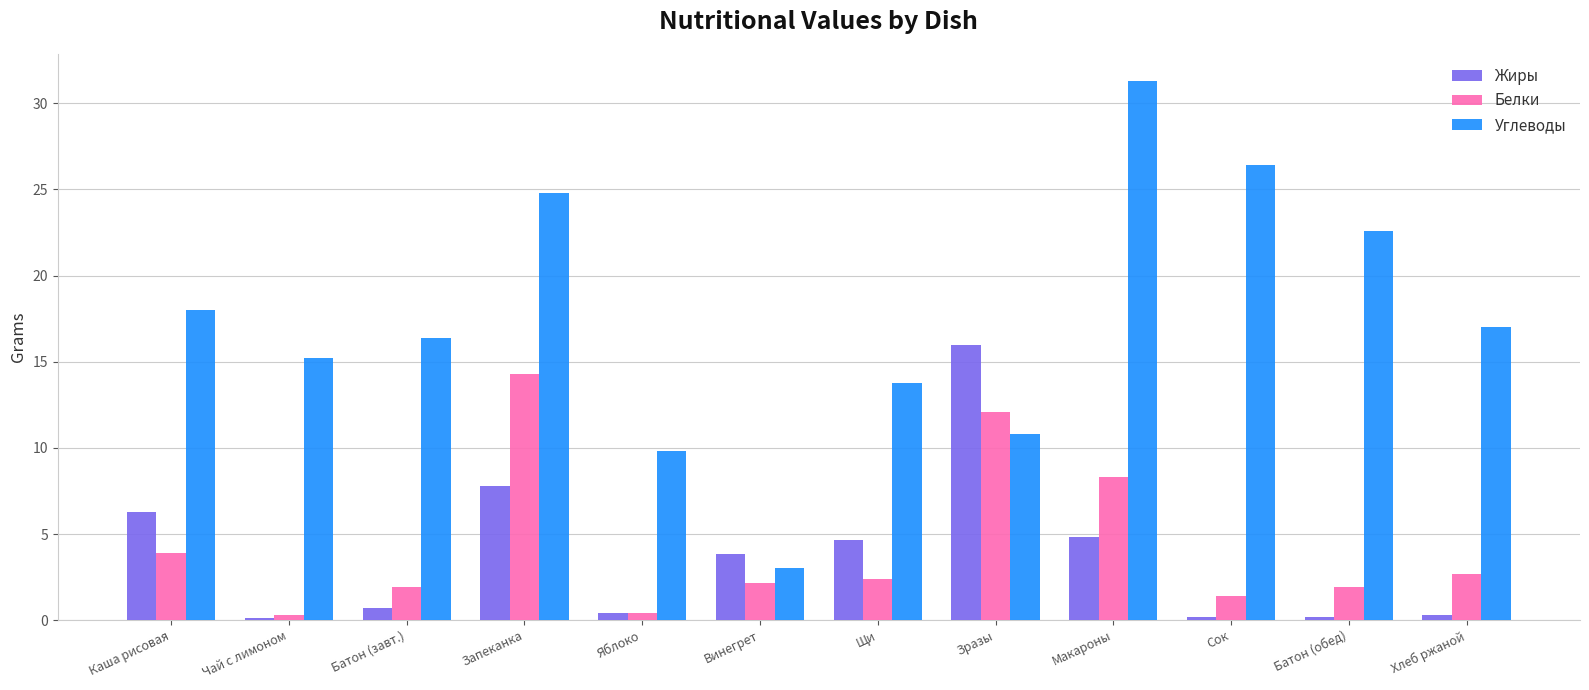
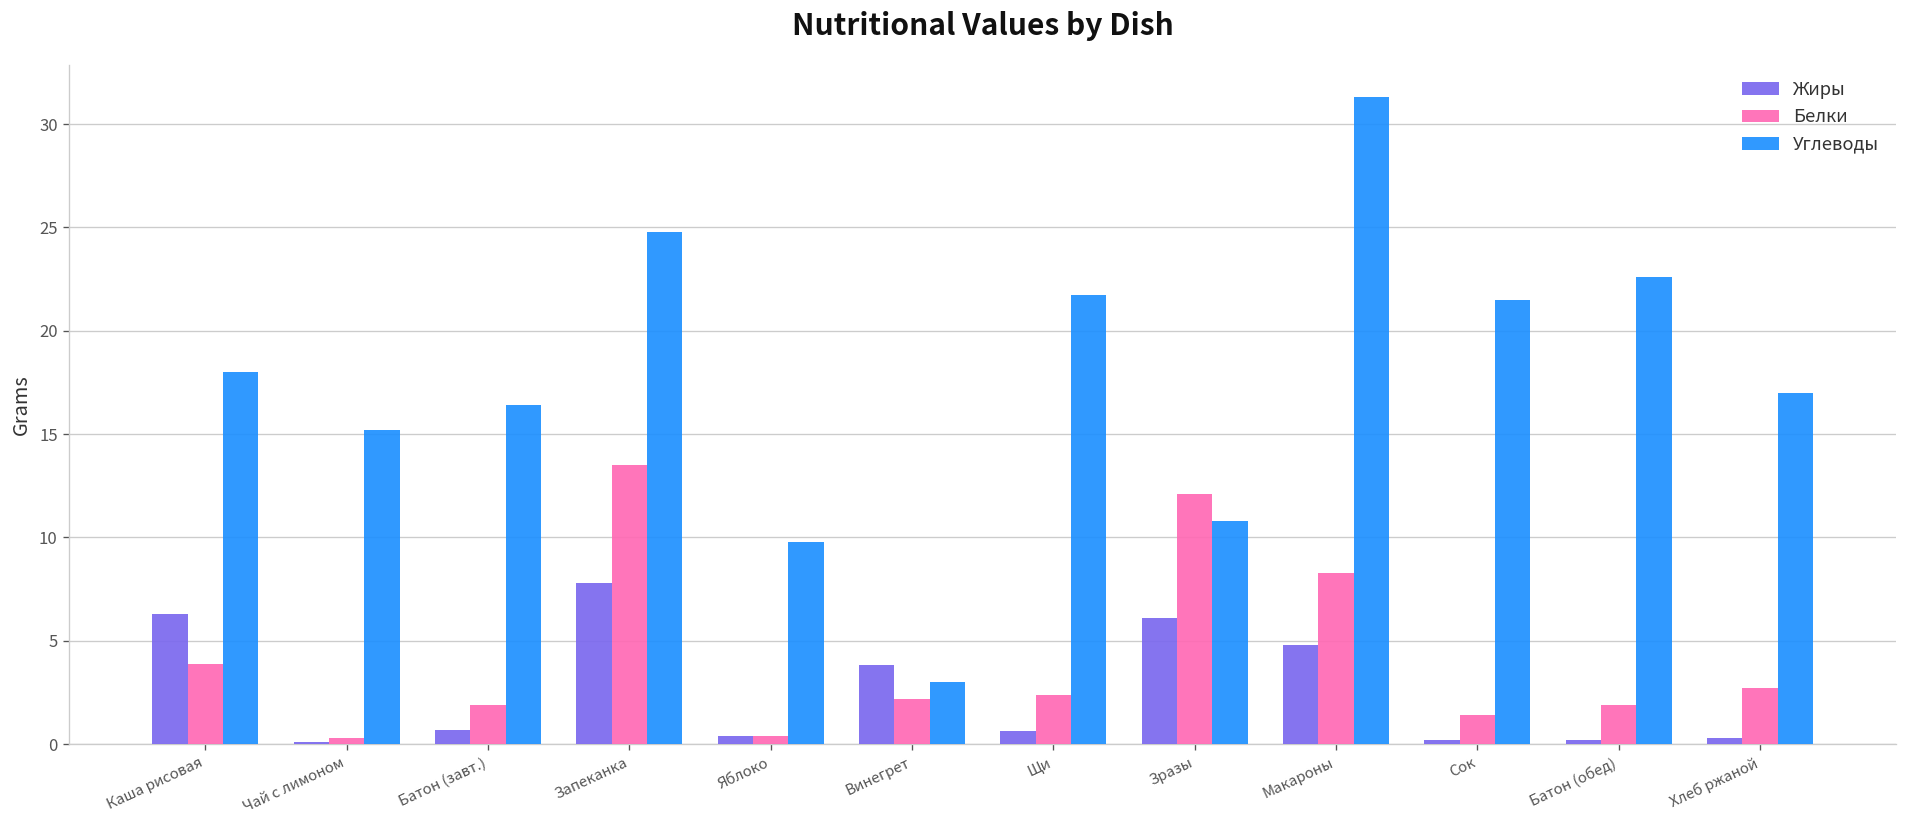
  {
    "Жиры": {
      "Каша рисовая": 6.3,
      "Батон (завт.)": 0.7,
      "Запеканка": 7.8,
      "Яблоко": 0.4,
      "Винегрет": 3.8,
-     "Щи": 4.6,
-     "Зразы": 16.0,
+     "Щи": 0.7,
+     "Зразы": 6.1,
      "Макароны": 4.8,
      "Сок": 0.2,
      "Батон (обед)": 0.2,
      "Хлеб ржаной": 0.3
    },
    "Белки": {
      "Каша рисовая": 3.9,
      "Чай с лимоном": 0.3,
      "Батон (завт.)": 1.9,
-     "Запеканка": 14.3,
+     "Запеканка": 13.5,
      "Яблоко": 0.4,
      "Винегрет": 2.2,
      "Щи": 2.4,
      "Зразы": 12.1,
      "Макароны": 8.3,
      "Сок": 1.4,
      "Батон (обед)": 1.9,
      "Хлеб ржаной": 2.7
    },
    "Углеводы": {
      "Каша рисовая": 18.0,
      "Чай с лимоном": 15.2,
      "Батон (завт.)": 16.4,
      "Запеканка": 24.8,
      "Яблоко": 9.8,
      "Винегрет": 3.0,
-     "Щи": 13.8,
+     "Щи": 21.7,
      "Зразы": 10.8,
      "Макароны": 31.3,
-     "Сок": 26.4,
+     "Сок": 21.5,
      "Батон (обед)": 22.6,
      "Хлеб ржаной": 17.0
    }
  }
